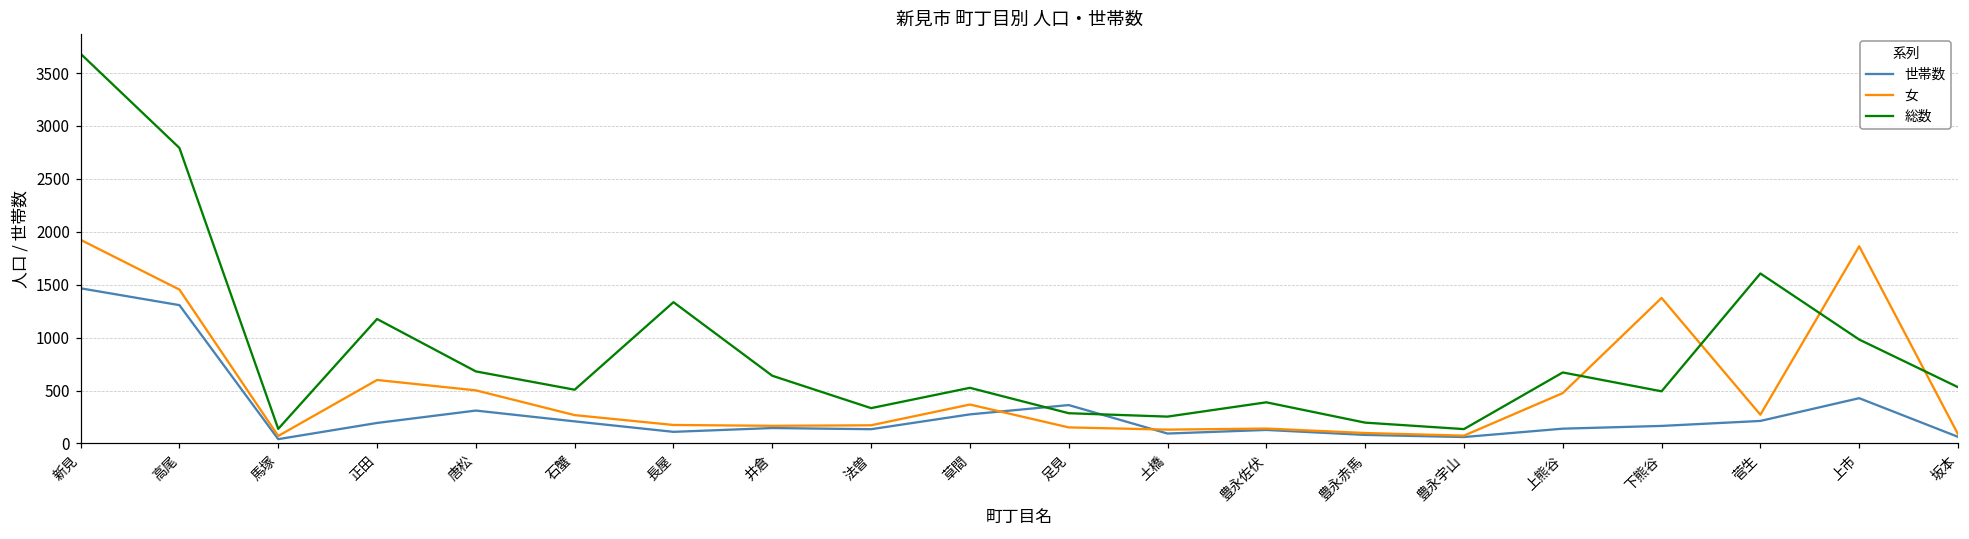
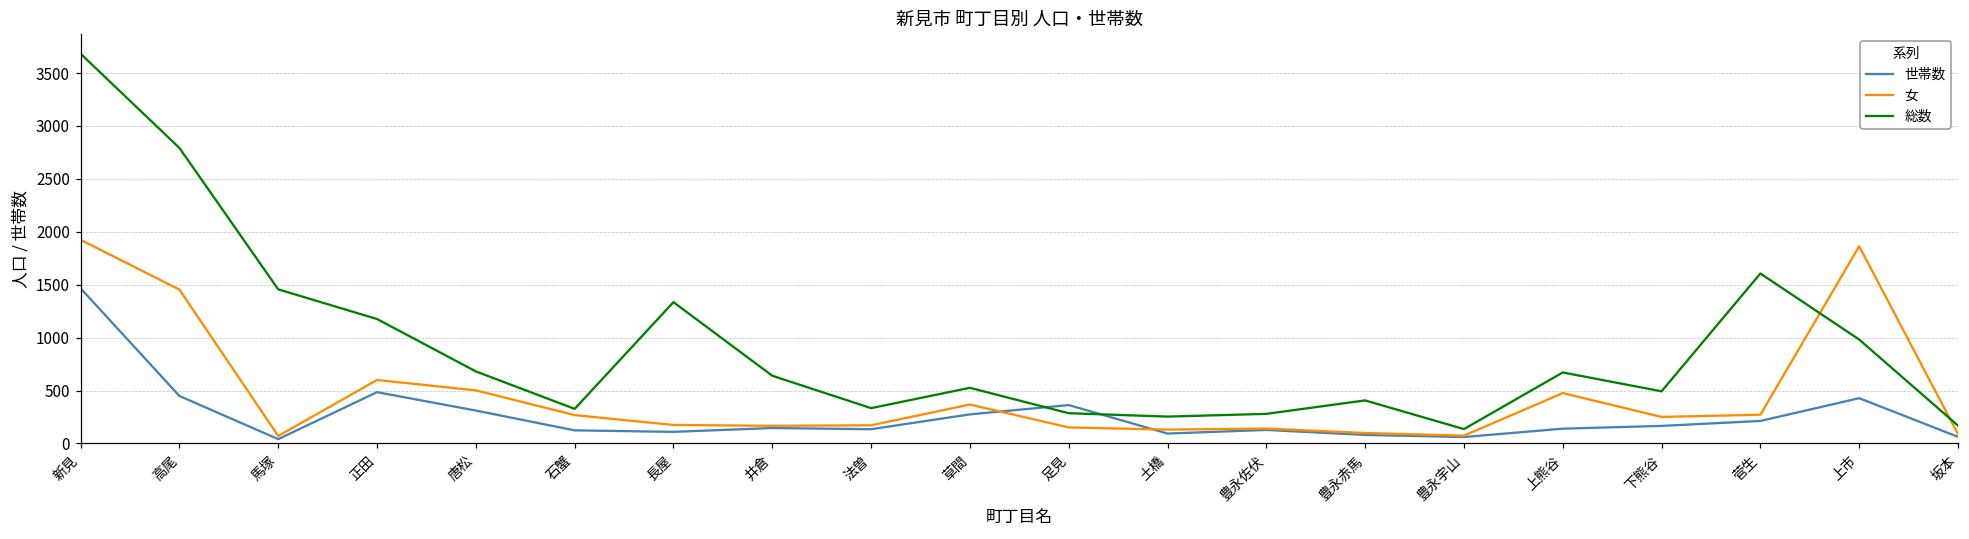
  {
    "世帯数": {
      "新見": 1500,
-     "高尾": 1300,
+     "高尾": 400,
      "馬塚": 0,
-     "正田": 200,
+     "正田": 500,
      "唐松": 300,
-     "石蟹": 200,
+     "石蟹": 100,
      "長屋": 100,
      "法曽": 100,
      "草間": 300,
      "足見": 400,
      "土橋": 100,
      "上熊谷": 100,
      "下熊谷": 200,
      "菅生": 200,
      "上市": 400
    },
    "女": {
      "新見": 1900,
      "高尾": 1500,
      "馬塚": 100,
      "正田": 600,
      "唐松": 500,
      "石蟹": 300,
      "長屋": 200,
      "法曽": 200,
      "草間": 400,
      "足見": 200,
      "土橋": 100,
      "上熊谷": 500,
-     "下熊谷": 1400,
+     "下熊谷": 300,
      "菅生": 300,
      "上市": 1900
    },
    "総数": {
      "新見": 3700,
      "高尾": 2800,
-     "馬塚": 100,
+     "馬塚": 1500,
      "正田": 1200,
      "唐松": 700,
-     "石蟹": 500,
+     "石蟹": 300,
      "長屋": 1300,
      "井倉": 600,
      "法曽": 300,
      "草間": 500,
      "足見": 300,
      "土橋": 300,
-     "豊永佐伏": 400,
-     "豊永赤馬": 200,
+     "豊永佐伏": 300,
+     "豊永赤馬": 400,
      "豊永宇山": 100,
      "上熊谷": 700,
      "下熊谷": 500,
      "菅生": 1600,
      "上市": 1000,
-     "坂本": 500
+     "坂本": 200
    }
  }
